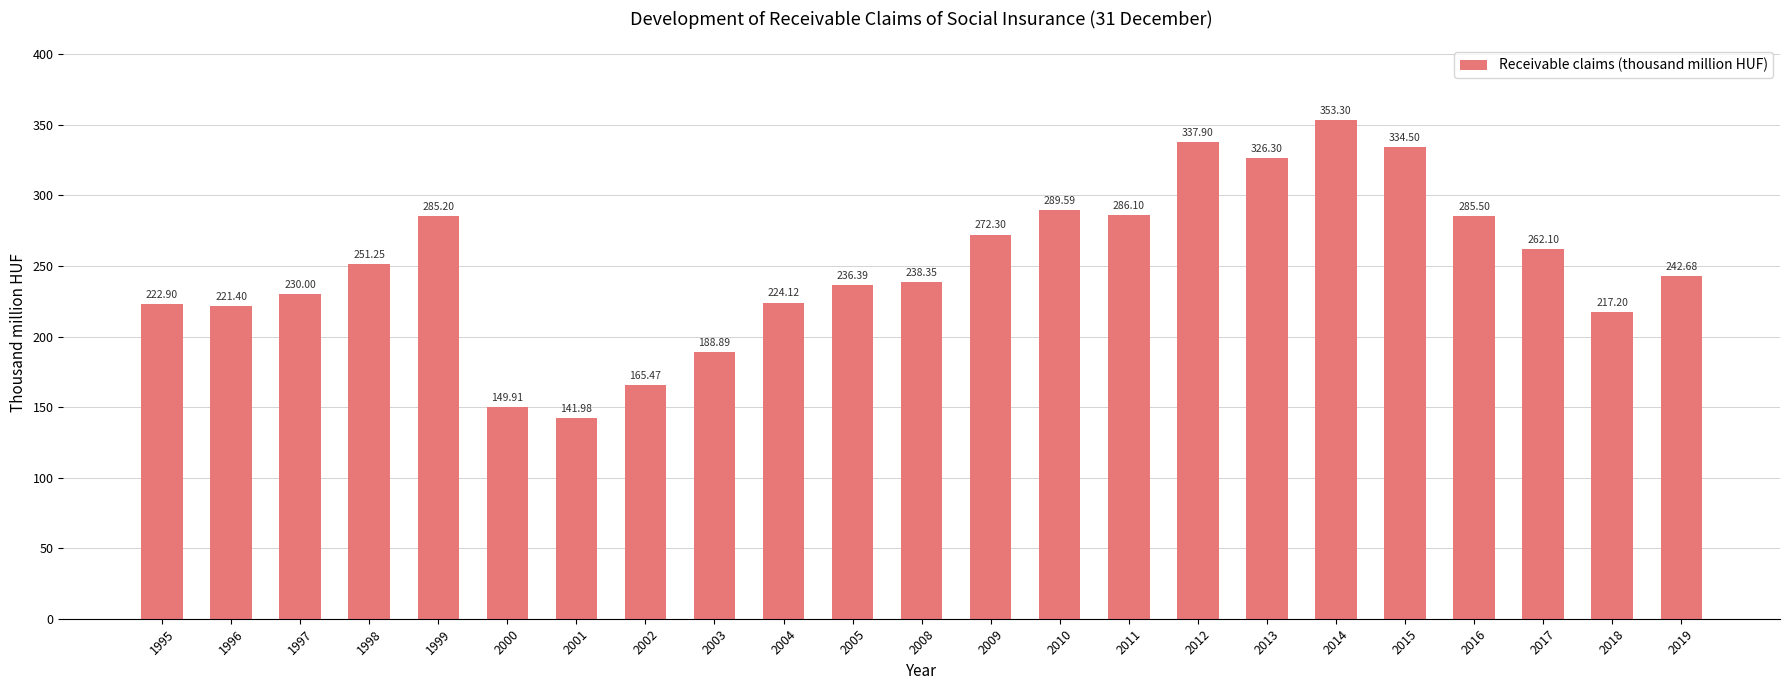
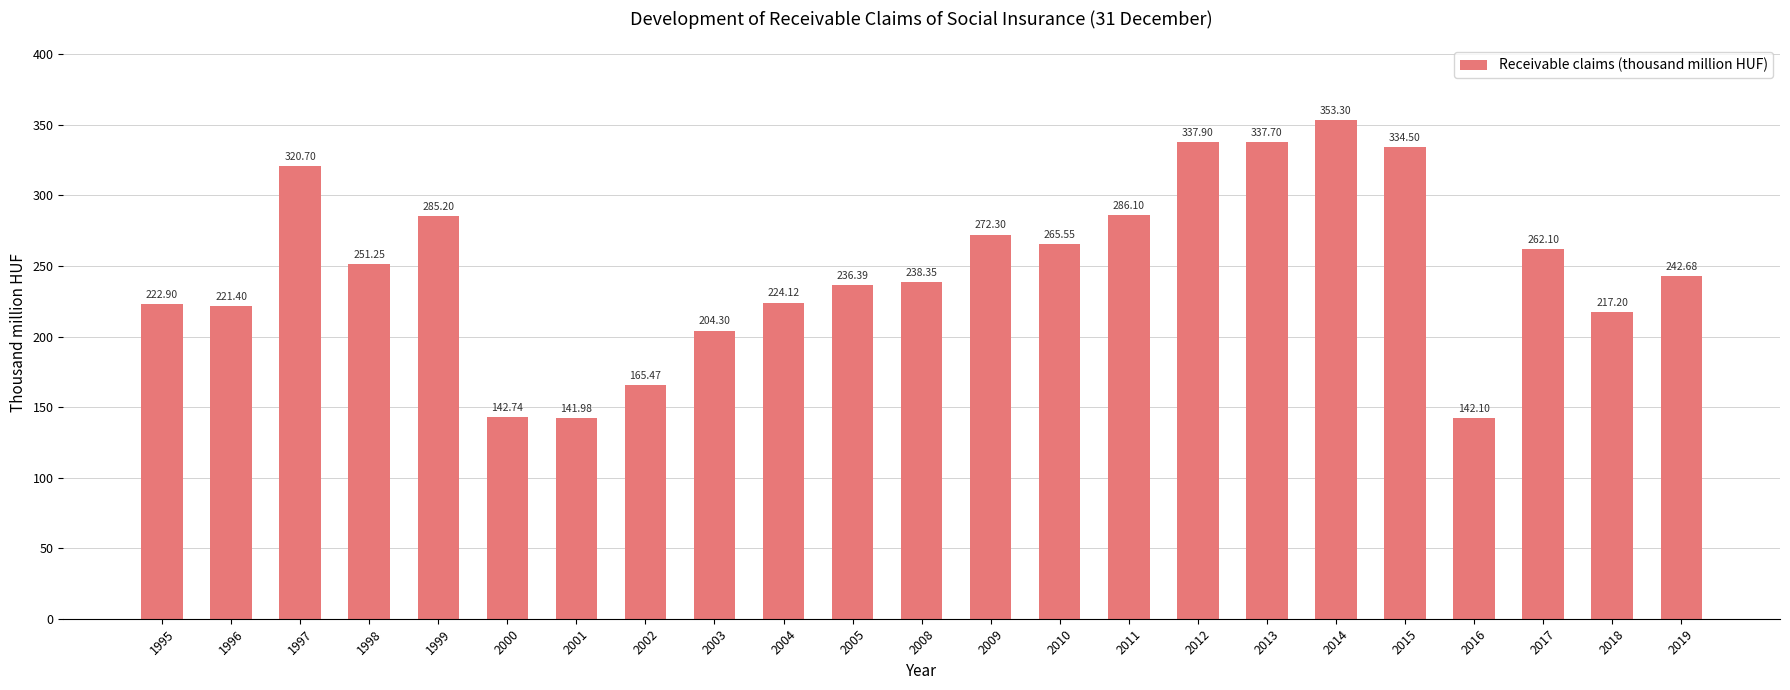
  {
    "1995": 222.90,
    "1996": 221.40,
-   "1997": 230.00,
+   "1997": 320.70,
    "1998": 251.25,
    "1999": 285.20,
-   "2000": 149.91,
+   "2000": 142.74,
    "2001": 141.98,
    "2002": 165.47,
-   "2003": 188.89,
+   "2003": 204.30,
    "2004": 224.12,
    "2005": 236.39,
    "2008": 238.35,
    "2009": 272.30,
-   "2010": 289.59,
+   "2010": 265.55,
    "2011": 286.10,
    "2012": 337.90,
-   "2013": 326.30,
+   "2013": 337.70,
    "2014": 353.30,
    "2015": 334.50,
-   "2016": 285.50,
+   "2016": 142.10,
    "2017": 262.10,
    "2018": 217.20,
    "2019": 242.68
  }
